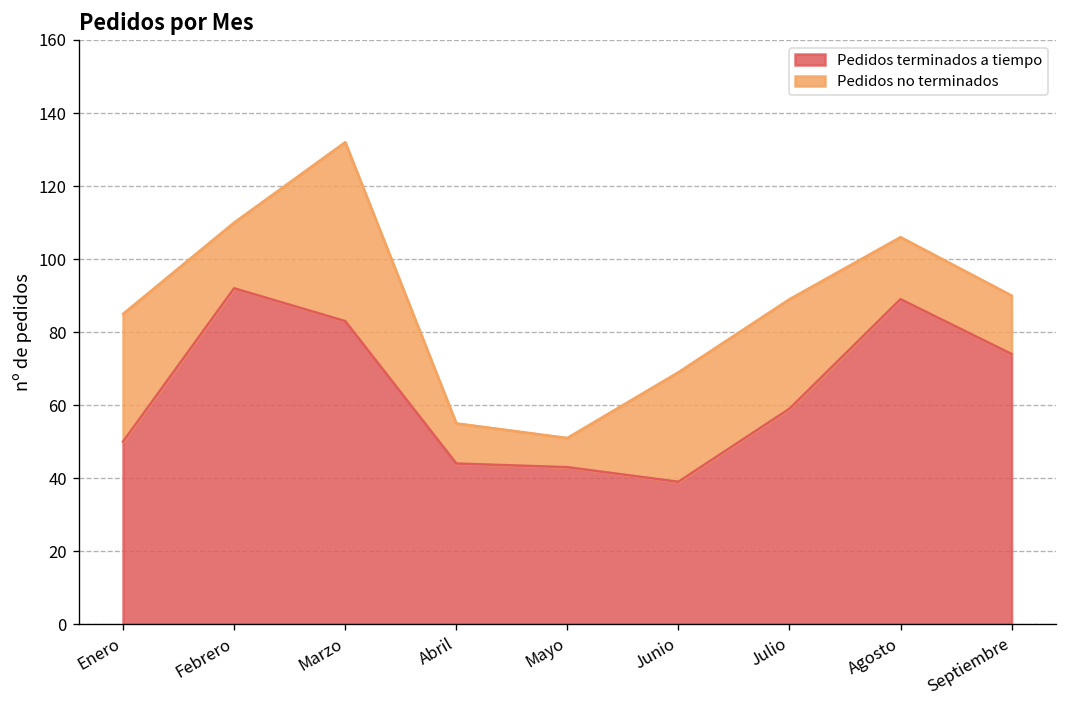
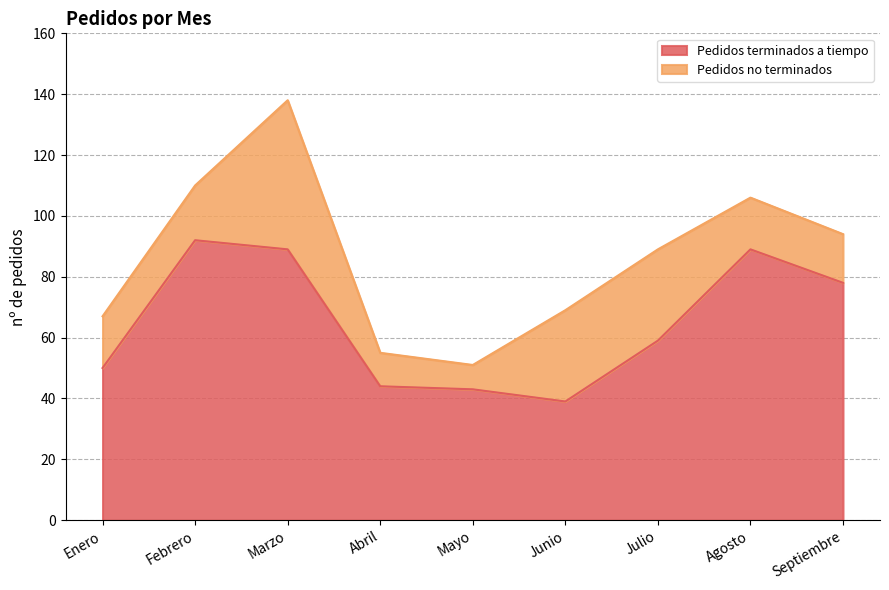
  {
    "Pedidos terminados a tiempo": {
      "Enero": 50,
      "Febrero": 92,
-     "Marzo": 83,
+     "Marzo": 89,
      "Abril": 44,
      "Mayo": 43,
      "Junio": 39,
      "Julio": 59,
      "Agosto": 89,
-     "Septiembre": 74
+     "Septiembre": 78
    },
    "Pedidos no terminados": {
-     "Enero": 35,
+     "Enero": 17,
      "Febrero": 18,
      "Marzo": 49,
      "Abril": 11,
      "Mayo": 8,
      "Junio": 30,
      "Julio": 30,
      "Agosto": 17,
      "Septiembre": 16
    }
  }
